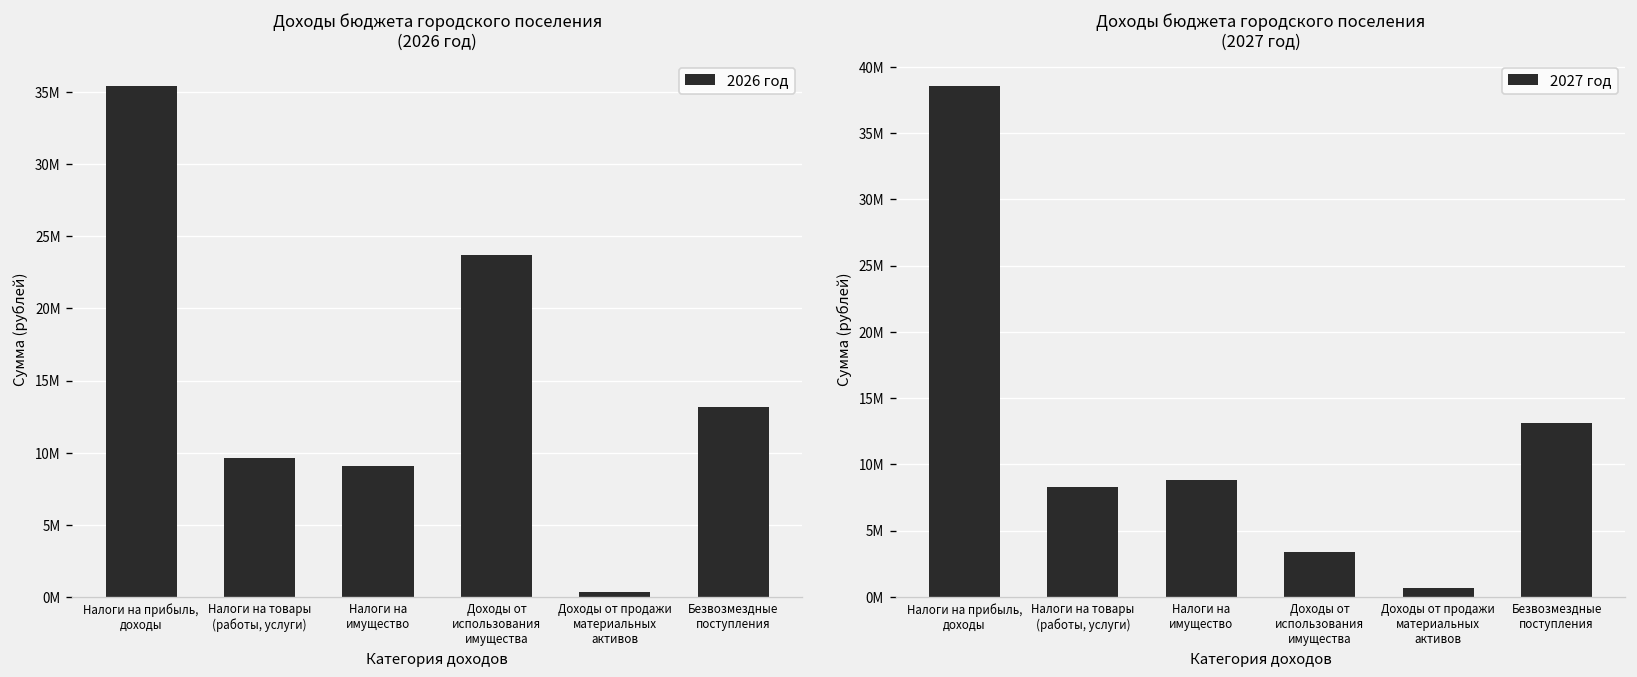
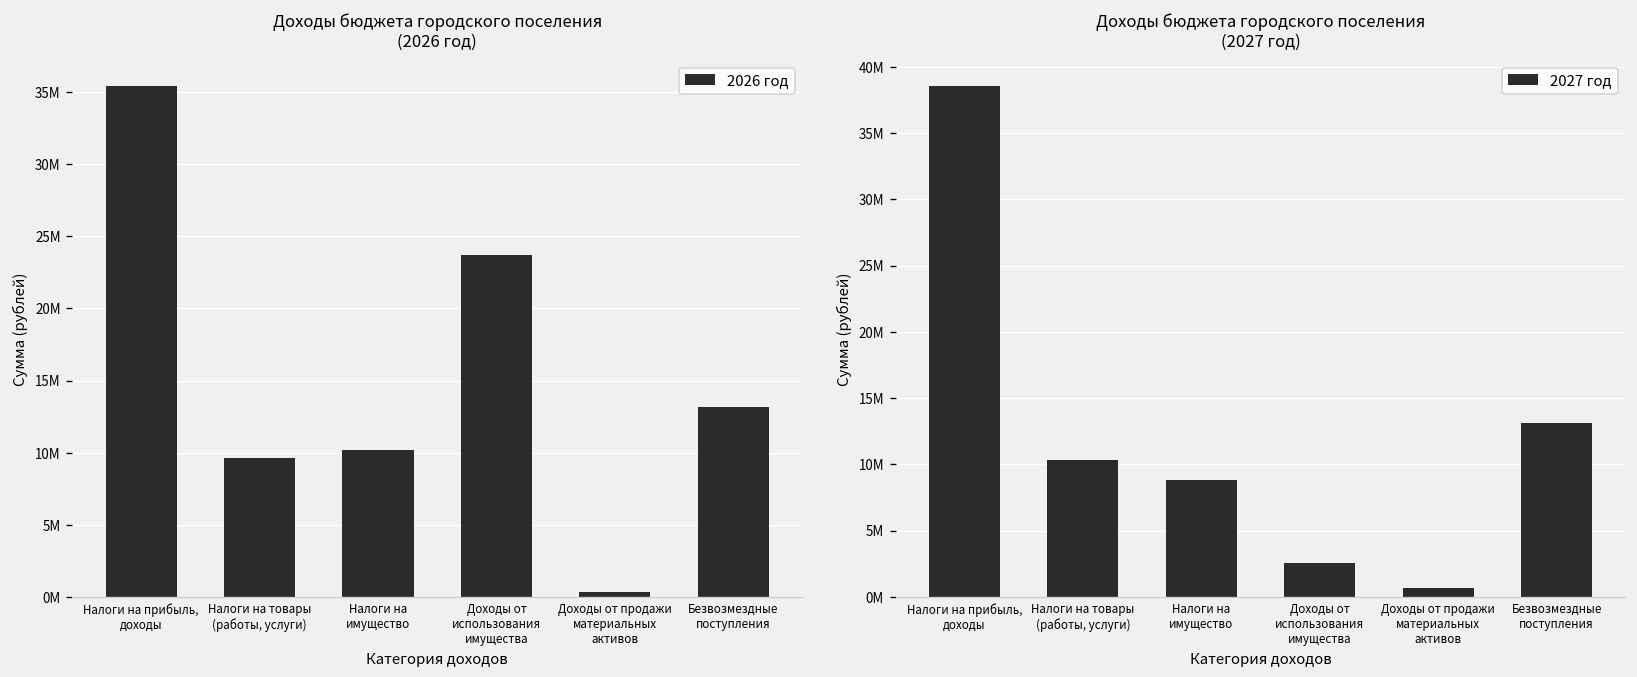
  {
    "Доходы бюджета городского поселения (2026 год)": {
      "Налоги на прибыль, доходы": 35500000,
      "Налоги на товары (работы, услуги)": 9600000,
-     "Налоги на имущество": 9100000,
+     "Налоги на имущество": 10200000,
      "Доходы от использования имущества": 23700000,
      "Доходы от продажи материальных активов": 300000,
      "Безвозмездные поступления": 13200000
    },
    "Доходы бюджета городского поселения (2027 год)": {
      "Налоги на прибыль, доходы": 38600000,
-     "Налоги на товары (работы, услуги)": 8300000,
+     "Налоги на товары (работы, услуги)": 10300000,
      "Налоги на имущество": 8900000,
-     "Доходы от использования имущества": 3400000,
+     "Доходы от использования имущества": 2600000,
      "Доходы от продажи материальных активов": 600000,
      "Безвозмездные поступления": 13100000
    }
  }
